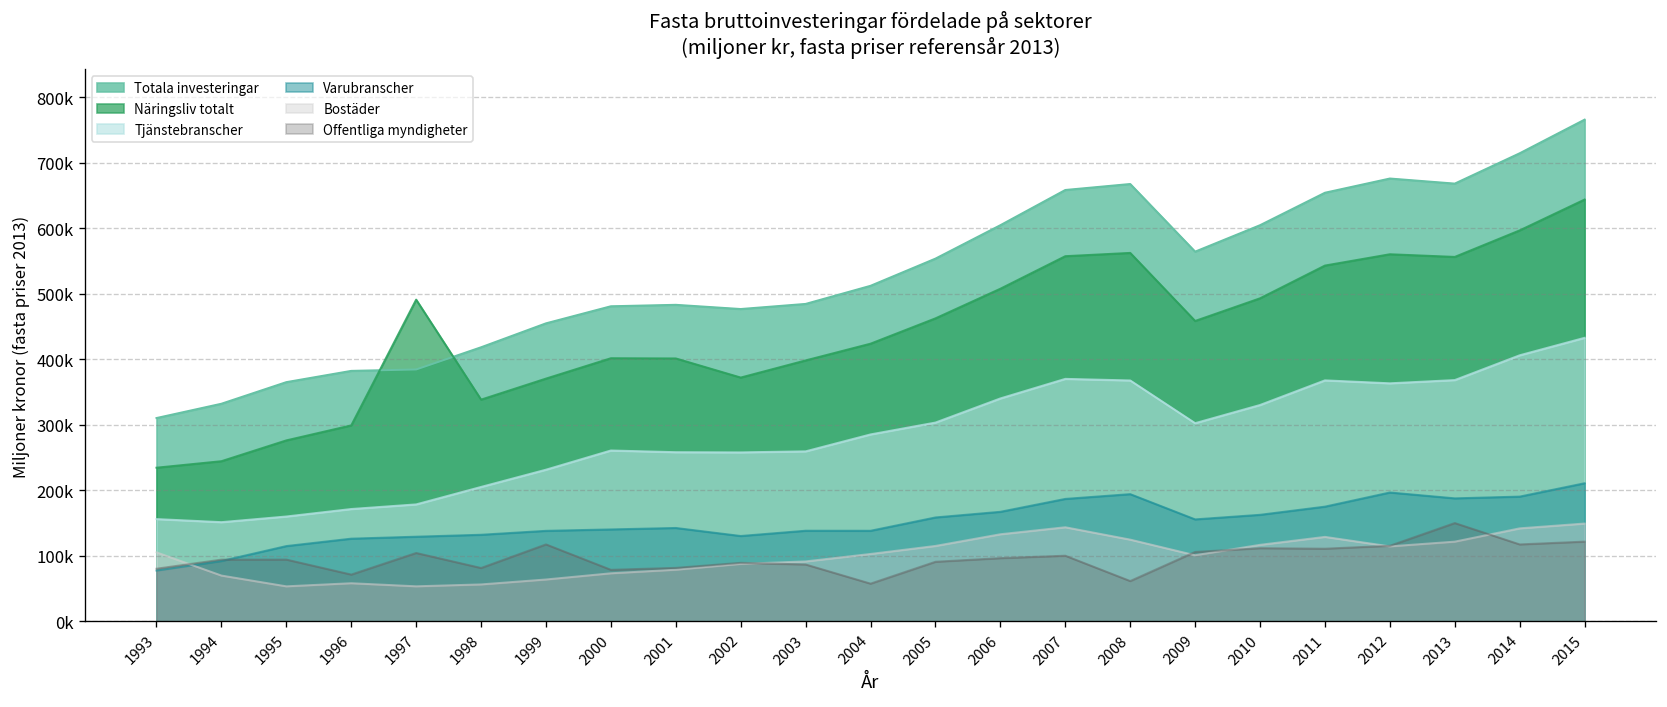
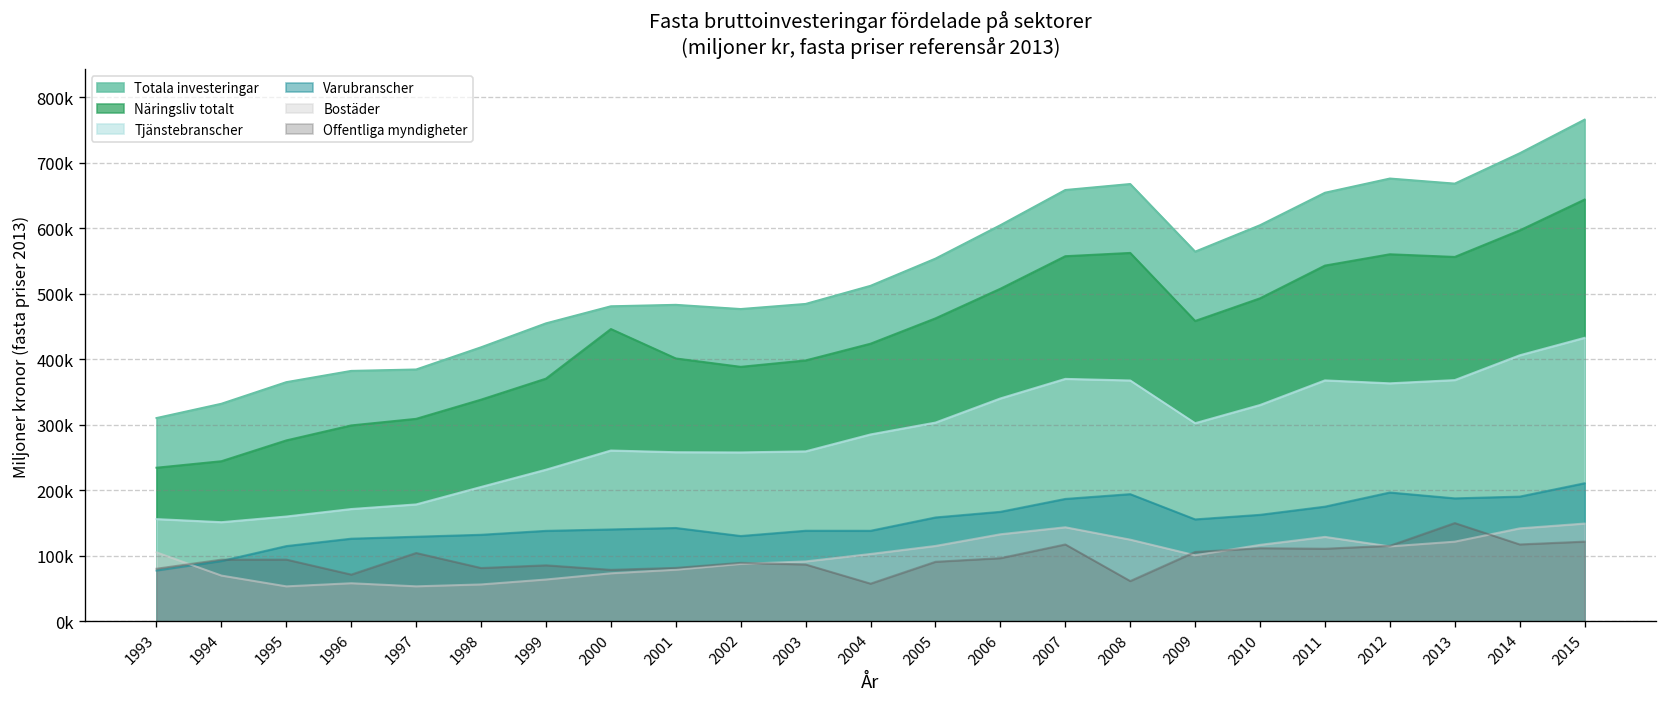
  {
    "Näringsliv totalt": {
      "1993": 230000,
      "1994": 240000,
      "1995": 280000,
      "1996": 300000,
-     "1997": 490000,
+     "1997": 310000,
      "1998": 340000,
      "1999": 370000,
-     "2000": 400000,
+     "2000": 450000,
      "2001": 400000,
-     "2002": 370000,
+     "2002": 390000,
      "2003": 400000,
      "2004": 420000,
      "2005": 460000,
      "2006": 510000,
      "2007": 560000,
      "2008": 560000,
      "2009": 460000,
      "2010": 490000,
      "2011": 540000,
      "2012": 560000,
      "2013": 560000,
      "2014": 600000,
      "2015": 640000
    },
    "Offentliga myndigheter": {
      "1995": 90000,
      "1996": 70000,
      "1997": 100000,
      "1998": 80000,
-     "1999": 120000,
+     "1999": 90000,
      "2000": 80000,
      "2003": 90000,
      "2004": 60000,
      "2005": 90000,
      "2006": 100000,
-     "2007": 100000,
+     "2007": 120000,
      "2008": 60000,
      "2009": 110000,
      "2010": 110000,
      "2011": 110000,
      "2013": 150000,
      "2014": 120000,
      "2015": 120000
    }
  }
